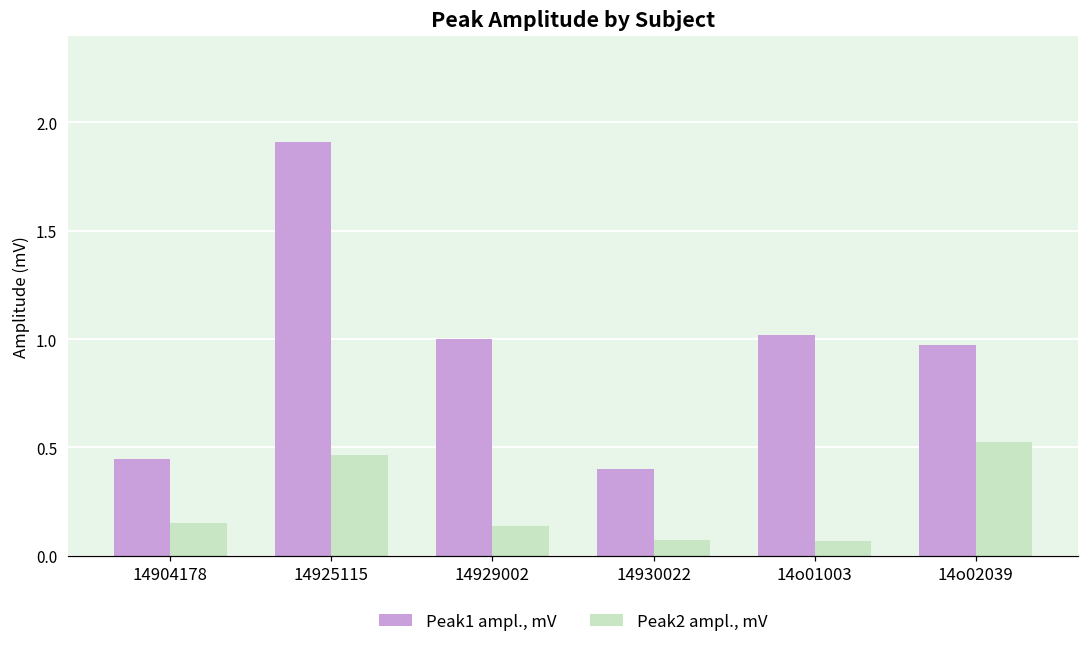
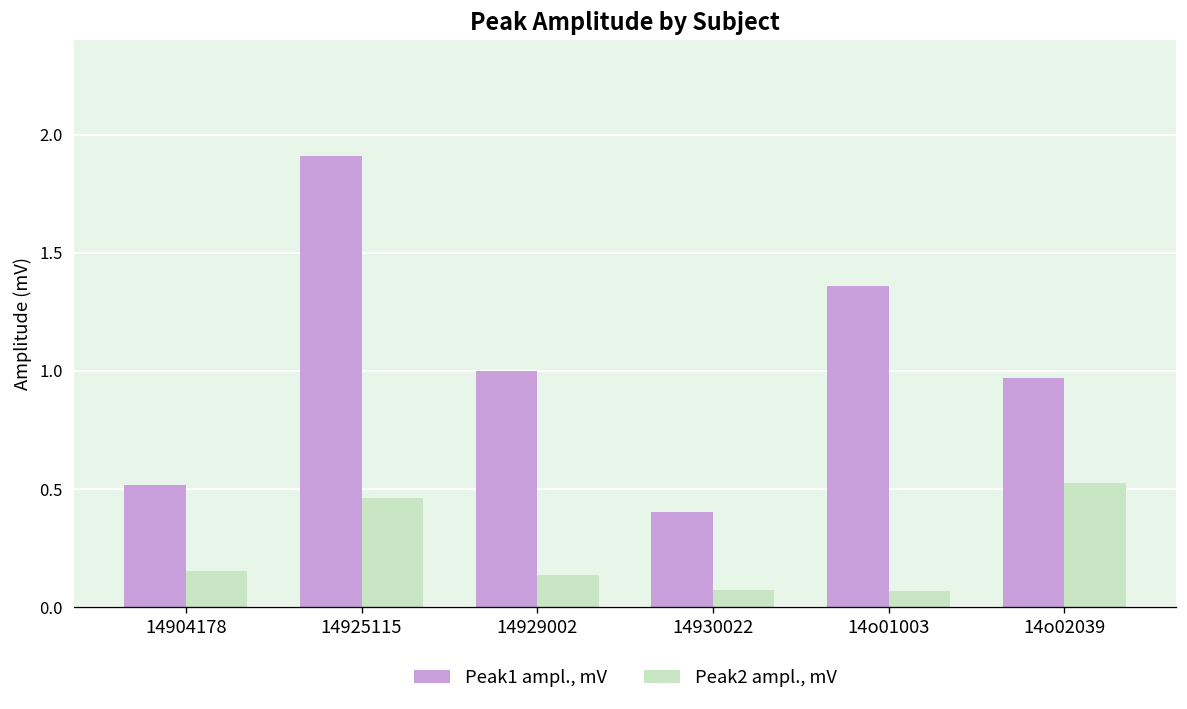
  {
    "Peak1 ampl., mV": {
-     "14904178": 0.45,
+     "14904178": 0.52,
      "14925115": 1.91,
      "14929002": 1.00,
      "14930022": 0.40,
-     "14o01003": 1.02,
+     "14o01003": 1.36,
      "14o02039": 0.97
    },
    "Peak2 ampl., mV": {
      "14904178": 0.15,
      "14925115": 0.46,
      "14929002": 0.14,
      "14930022": 0.07,
      "14o01003": 0.07,
      "14o02039": 0.53
    }
  }
